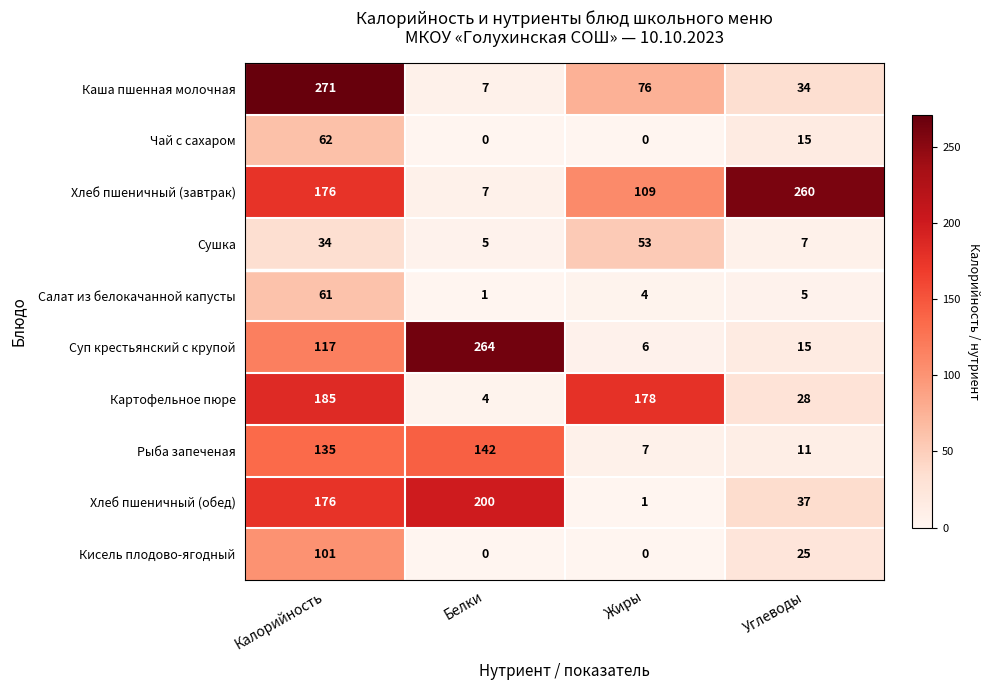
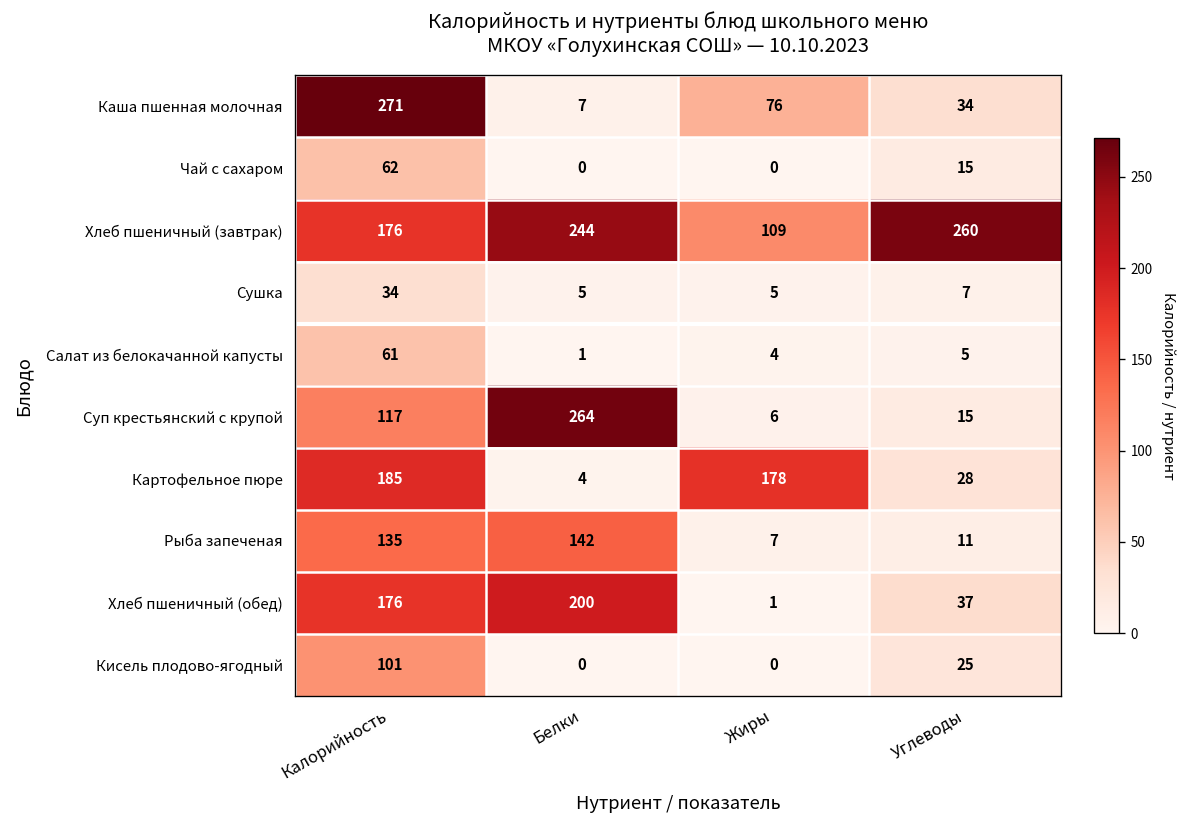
  {
    "Каша пшенная молочная": {
      "Калорийность": 271,
      "Белки": 7,
      "Жиры": 76,
      "Углеводы": 34
    },
    "Чай с сахаром": {
      "Калорийность": 62,
      "Белки": 0,
      "Жиры": 0,
      "Углеводы": 15
    },
    "Хлеб пшеничный (завтрак)": {
      "Калорийность": 176,
-     "Белки": 7,
+     "Белки": 244,
      "Жиры": 109,
      "Углеводы": 260
    },
    "Сушка": {
      "Калорийность": 34,
      "Белки": 5,
-     "Жиры": 53,
+     "Жиры": 5,
      "Углеводы": 7
    },
    "Салат из белокачанной капусты": {
      "Калорийность": 61,
      "Белки": 1,
      "Жиры": 4,
      "Углеводы": 5
    },
    "Суп крестьянский с крупой": {
      "Калорийность": 117,
      "Белки": 264,
      "Жиры": 6,
      "Углеводы": 15
    },
    "Картофельное пюре": {
      "Калорийность": 185,
      "Белки": 4,
      "Жиры": 178,
      "Углеводы": 28
    },
    "Рыба запеченая": {
      "Калорийность": 135,
      "Белки": 142,
      "Жиры": 7,
      "Углеводы": 11
    },
    "Хлеб пшеничный (обед)": {
      "Калорийность": 176,
      "Белки": 200,
      "Жиры": 1,
      "Углеводы": 37
    },
    "Кисель плодово-ягодный": {
      "Калорийность": 101,
      "Белки": 0,
      "Жиры": 0,
      "Углеводы": 25
    }
  }
